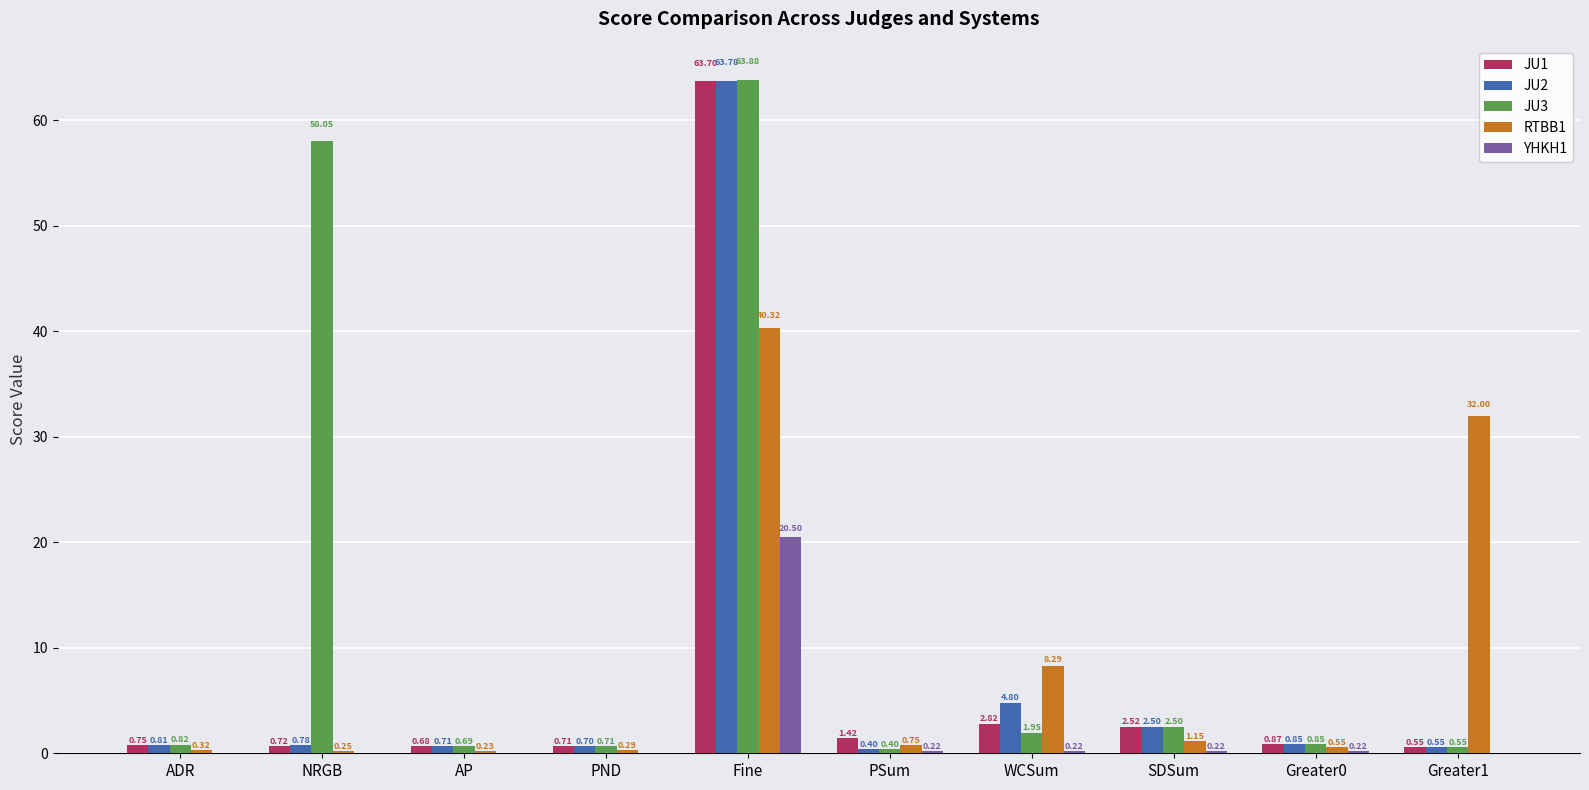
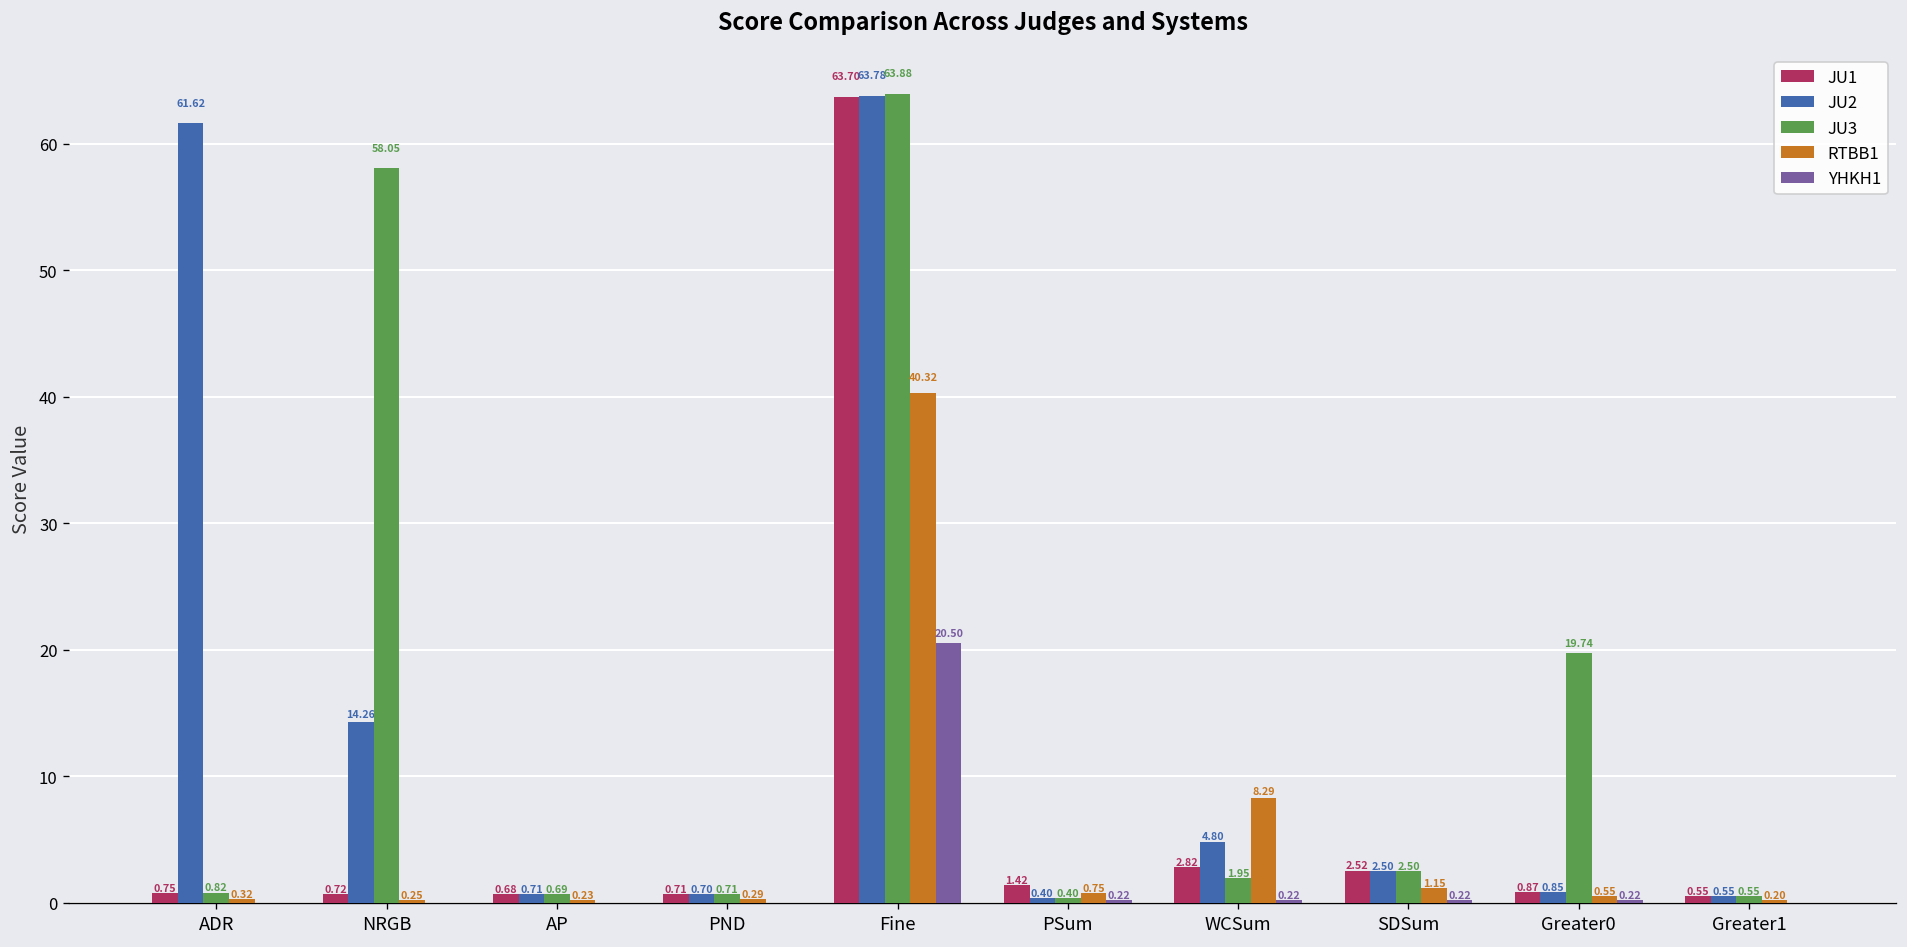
  {
    "JU1": {
      "ADR": 0.75,
      "NRGB": 0.72,
      "AP": 0.68,
      "PND": 0.71,
      "Fine": 63.70,
      "PSum": 1.42,
      "WCSum": 2.82,
      "SDSum": 2.52,
      "Greater0": 0.87,
      "Greater1": 0.55
    },
    "JU2": {
-     "ADR": 0.81,
-     "NRGB": 0.78,
+     "ADR": 61.62,
+     "NRGB": 14.26,
      "AP": 0.71,
      "PND": 0.70,
      "Fine": 63.78,
      "PSum": 0.40,
      "WCSum": 4.80,
      "SDSum": 2.50,
      "Greater0": 0.85,
      "Greater1": 0.55
    },
    "JU3": {
      "ADR": 0.82,
      "NRGB": 58.05,
      "AP": 0.69,
      "PND": 0.71,
      "Fine": 63.88,
      "PSum": 0.40,
      "WCSum": 1.95,
      "SDSum": 2.50,
-     "Greater0": 0.85,
+     "Greater0": 19.74,
      "Greater1": 0.55
    },
    "RTBB1": {
      "ADR": 0.32,
      "NRGB": 0.25,
      "AP": 0.23,
      "PND": 0.29,
      "Fine": 40.32,
      "PSum": 0.75,
      "WCSum": 8.29,
      "SDSum": 1.15,
      "Greater0": 0.55,
-     "Greater1": 32.00
+     "Greater1": 0.20
    },
    "YHKH1": {
      "Fine": 20.50,
      "PSum": 0.22,
      "WCSum": 0.22,
      "SDSum": 0.22,
      "Greater0": 0.22
    }
  }
